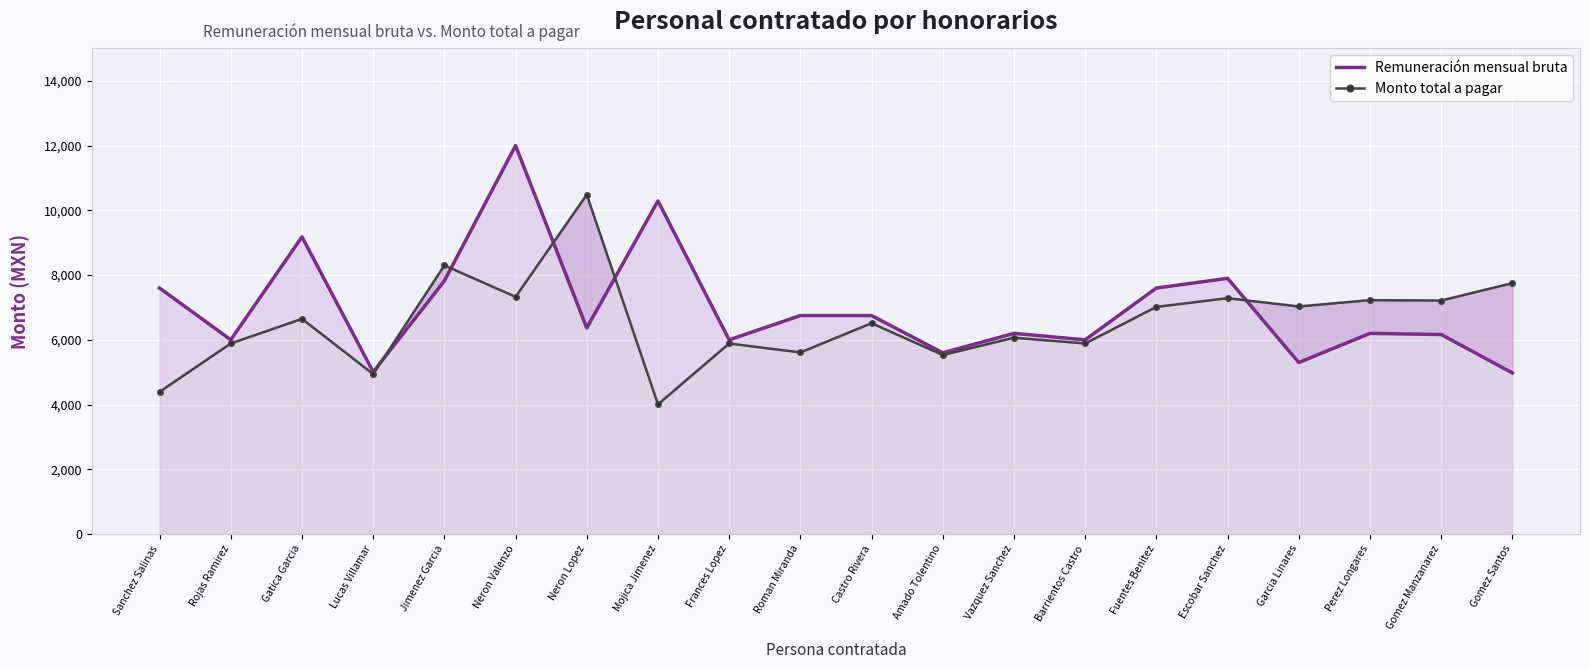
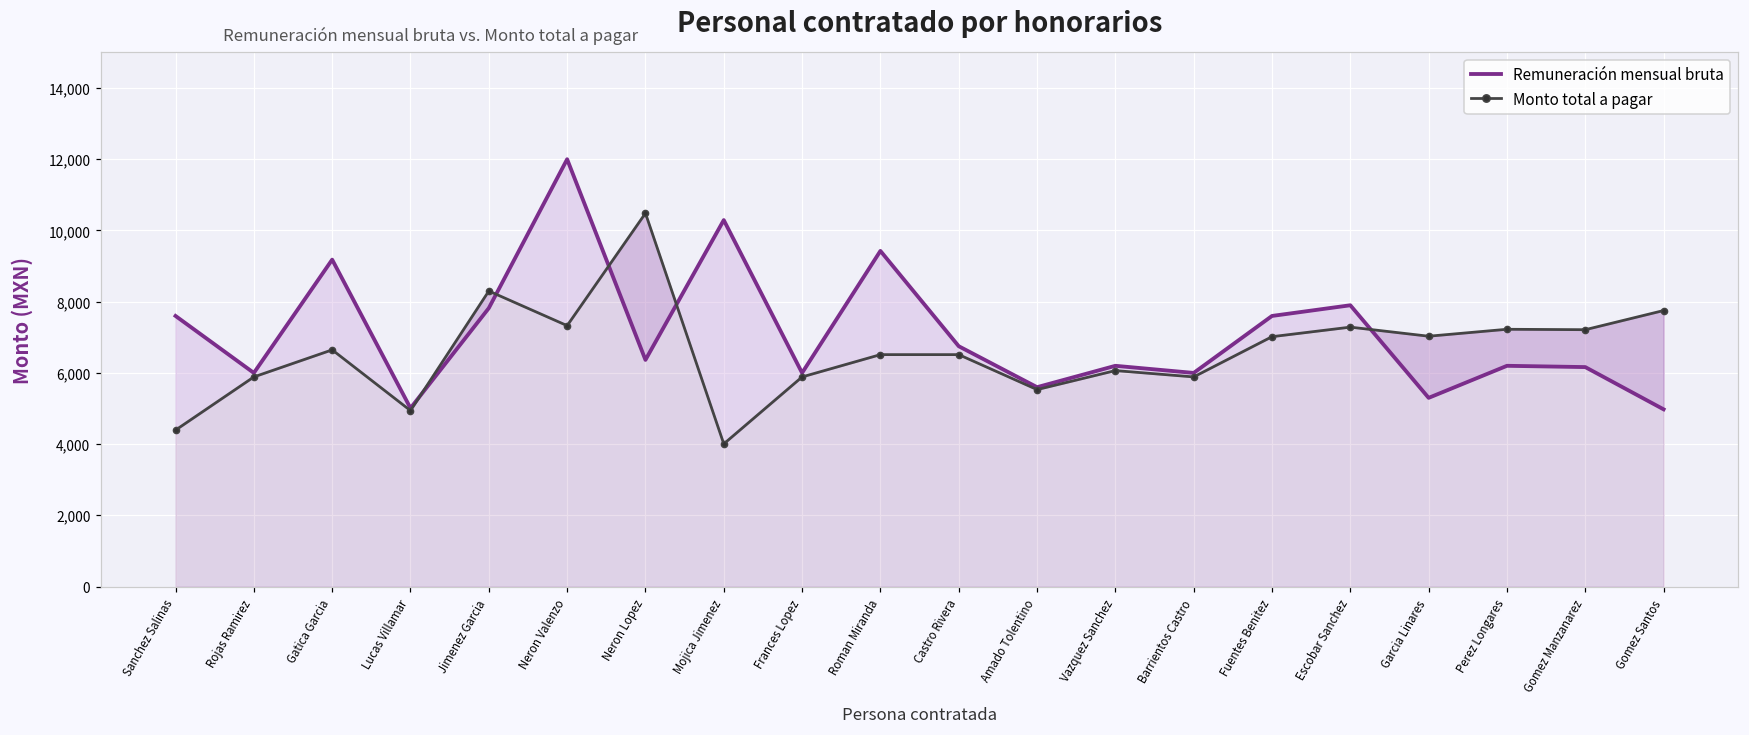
  {
    "Remuneración mensual bruta": {
      "Jimenez Garcia": "7,800",
      "Neron Lopez": "6,400",
-     "Roman Miranda": "6,800",
+     "Roman Miranda": "9,400",
      "Garcia Linares": "5,300",
      "Perez Longares": "6,200",
      "Gomez Manzanarez": "6,200",
      "Gomez Santos": "5,000"
    },
    "Monto total a pagar": {
      "Sanchez Salinas": "4,400",
      "Rojas Ramirez": "5,900",
      "Gatica Garcia": "6,600",
      "Neron Valenzo": "7,300",
      "Mojica Jimenez": "4,000",
      "Frances Lopez": "5,900",
-     "Roman Miranda": "5,600",
+     "Roman Miranda": "6,500",
      "Castro Rivera": "6,500",
      "Vazquez Sanchez": "6,100",
      "Barrientos Castro": "5,900",
      "Fuentes Benitez": "7,000",
      "Escobar Sanchez": "7,300"
    }
  }
